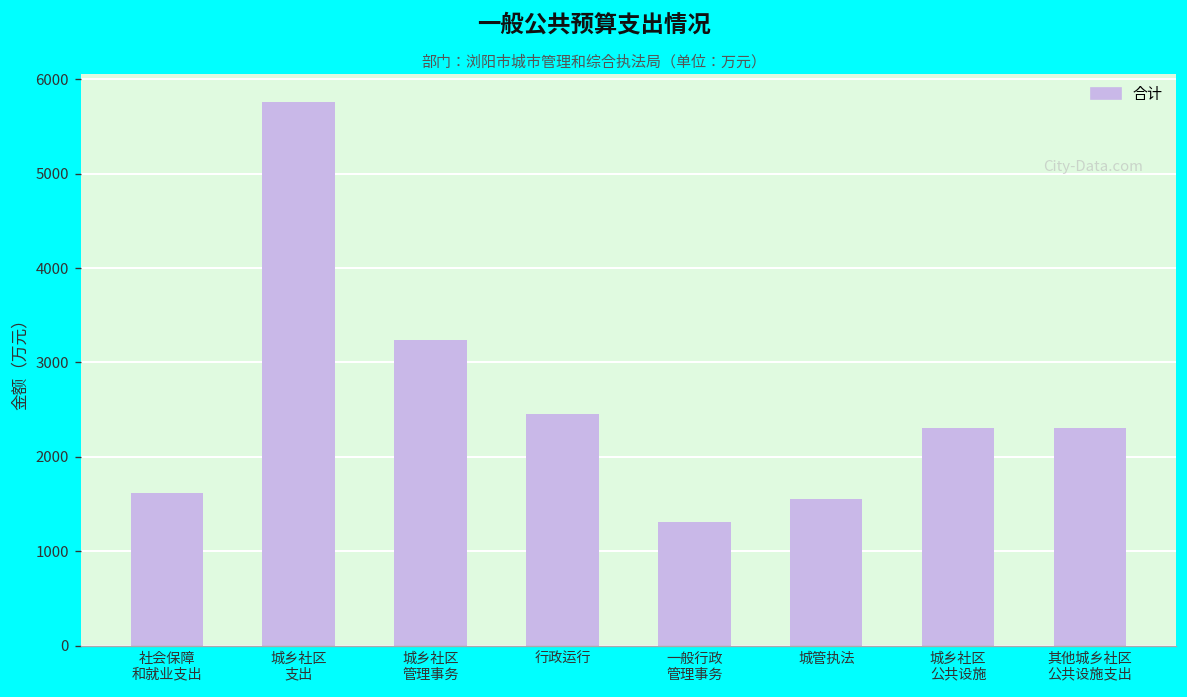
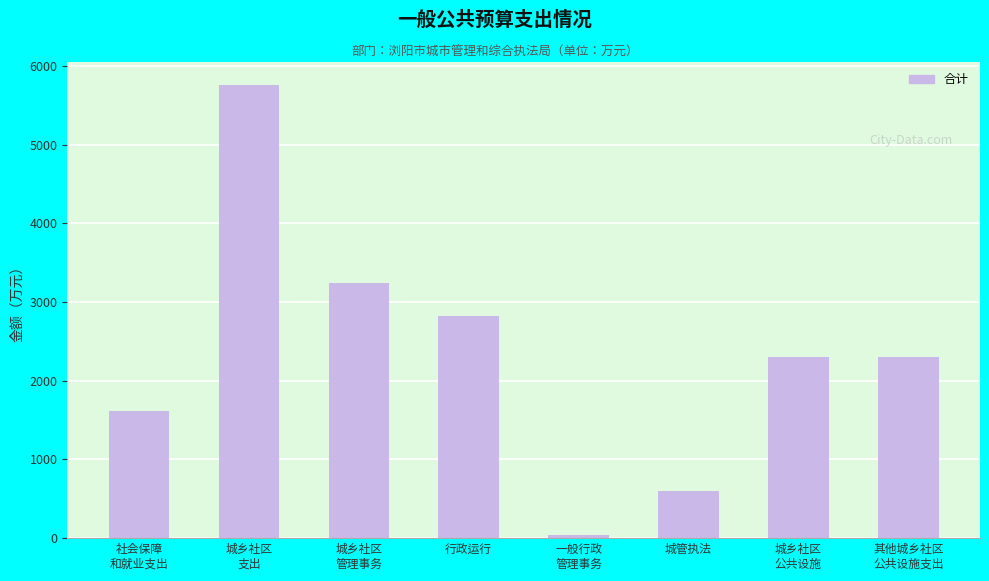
  {
    "社会保障 和就业支出": 1600,
    "城乡社区 支出": 5800,
    "城乡社区 管理事务": 3200,
-   "行政运行": 2500,
-   "一般行政 管理事务": 1300,
-   "城管执法": 1600,
+   "行政运行": 2800,
+   "一般行政 管理事务": 0,
+   "城管执法": 600,
    "城乡社区 公共设施": 2300,
    "其他城乡社区 公共设施支出": 2300
  }
